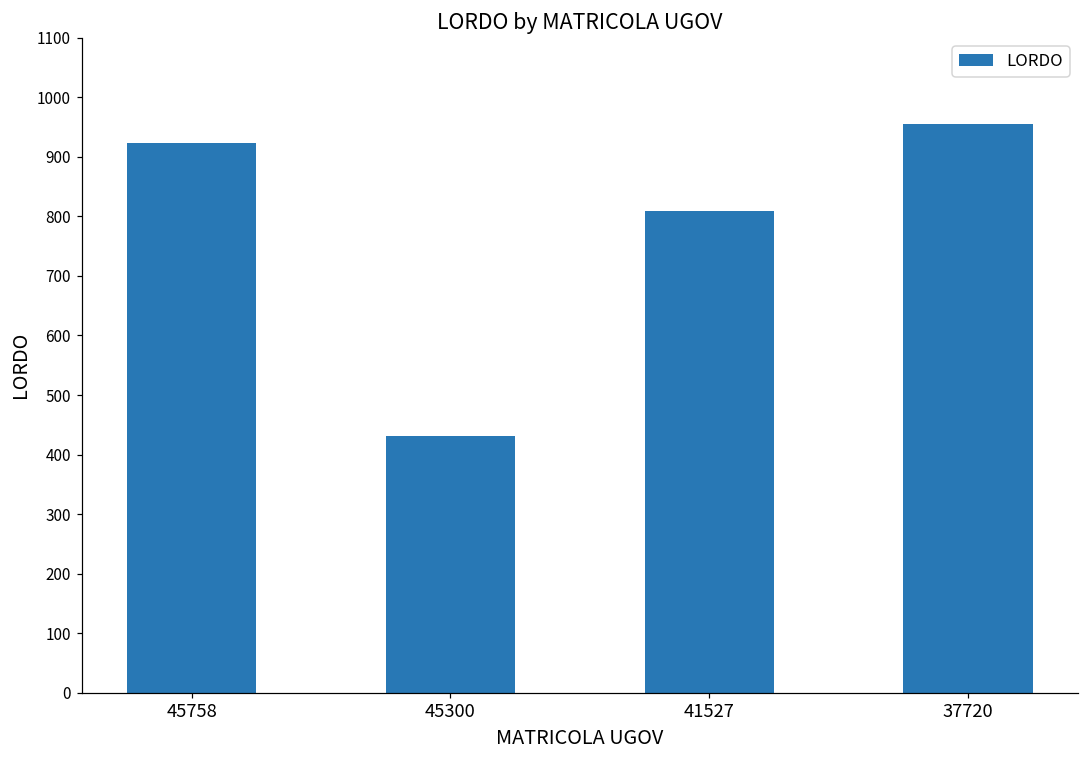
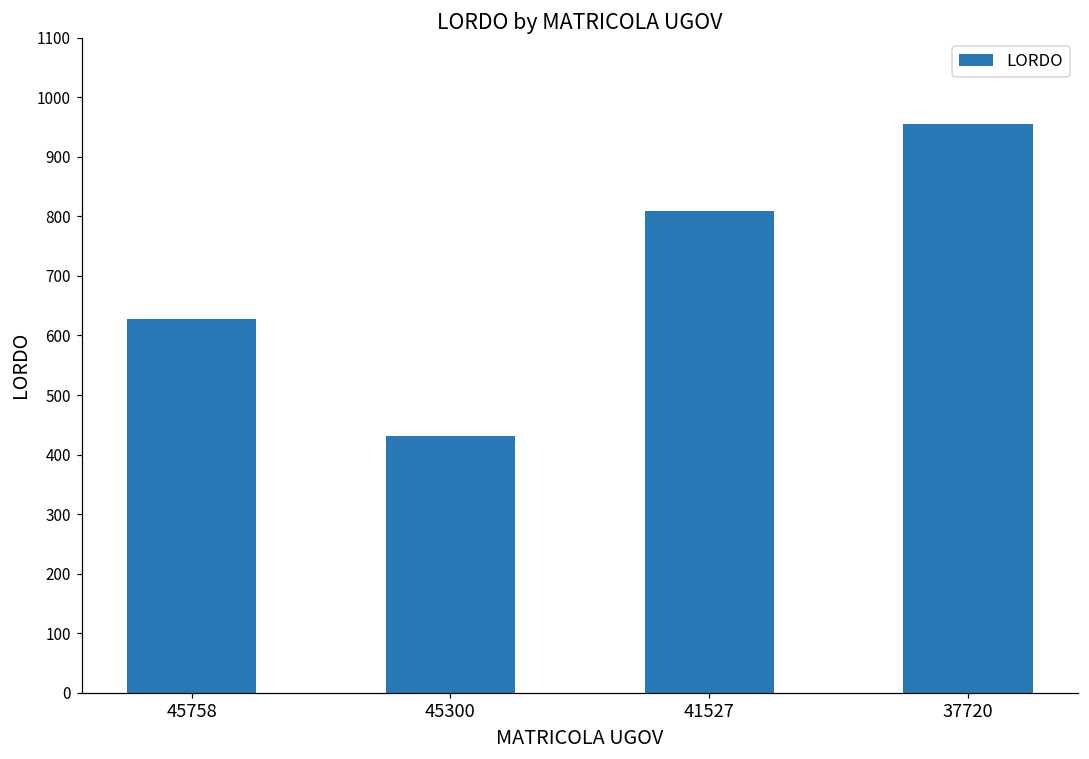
  {
-   "45758": 920,
+   "45758": 630,
    "45300": 430,
    "41527": 810,
    "37720": 960
  }
